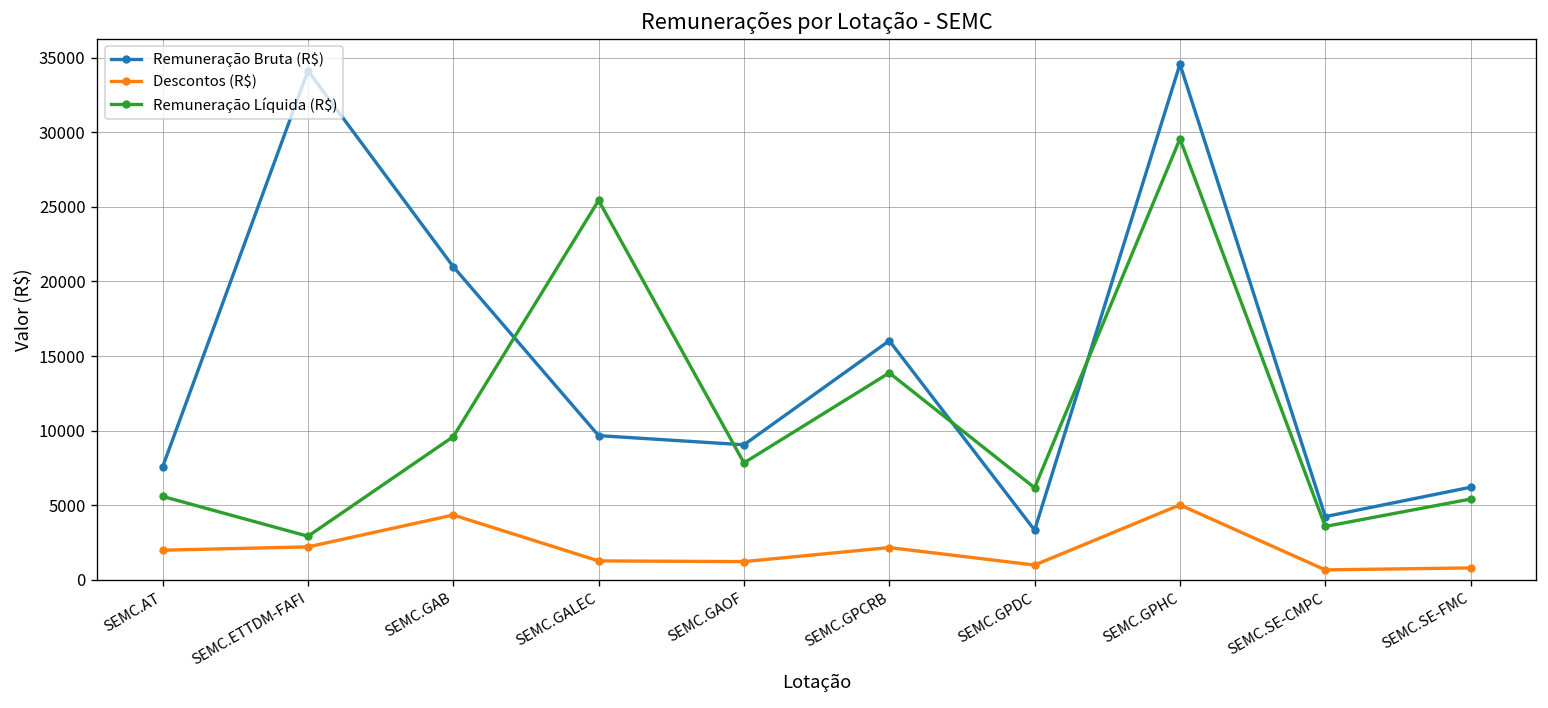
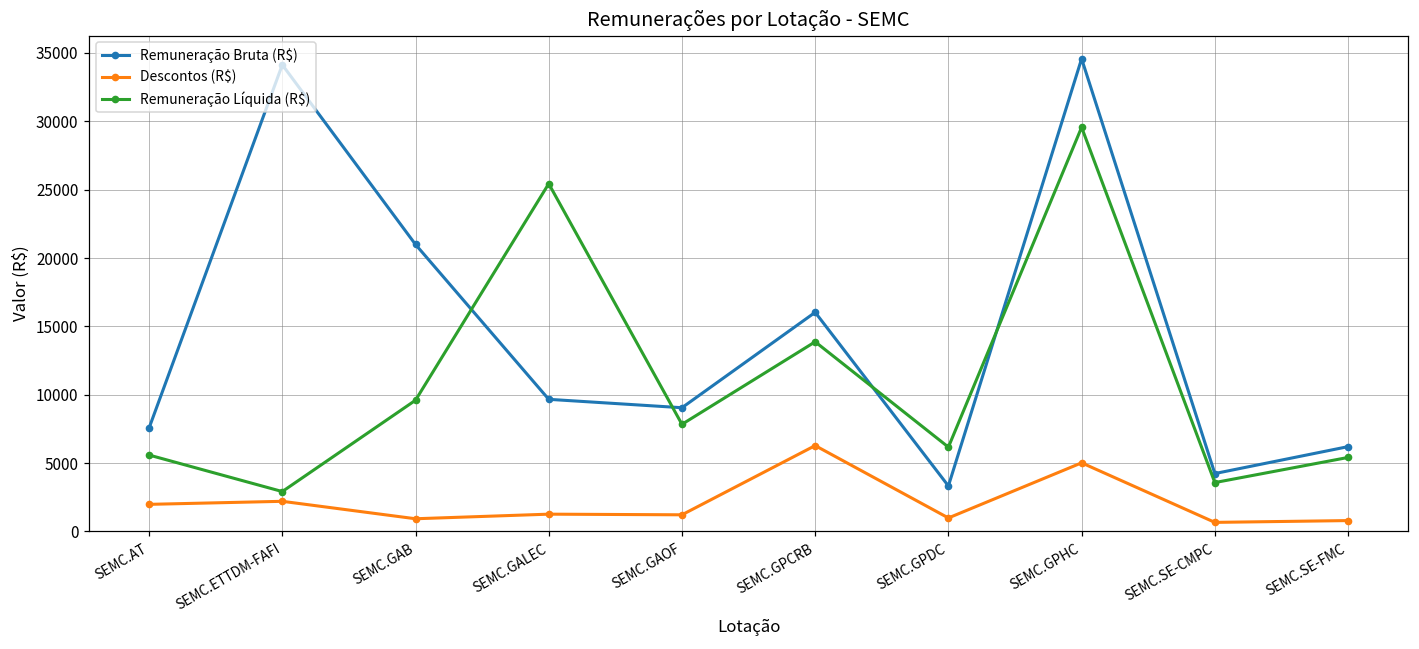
  {
    "Remuneração Bruta (R$)": {
      "SEMC.AT": 7600,
      "SEMC.GAB": 21000,
      "SEMC.GALEC": 9700,
      "SEMC.GAOF": 9000,
      "SEMC.GPCRB": 16000,
      "SEMC.GPDC": 3300,
      "SEMC.GPHC": 34600,
      "SEMC.SE-CMPC": 4200,
      "SEMC.SE-FMC": 6200
    },
    "Descontos (R$)": {
      "SEMC.AT": 2000,
      "SEMC.ETTDM-FAFI": 2200,
-     "SEMC.GAB": 4300,
+     "SEMC.GAB": 900,
      "SEMC.GALEC": 1300,
      "SEMC.GAOF": 1200,
-     "SEMC.GPCRB": 2200,
+     "SEMC.GPCRB": 6300,
      "SEMC.GPDC": 1000,
      "SEMC.GPHC": 5000,
      "SEMC.SE-CMPC": 700,
      "SEMC.SE-FMC": 800
    },
    "Remuneração Líquida (R$)": {
      "SEMC.AT": 5600,
      "SEMC.ETTDM-FAFI": 2900,
      "SEMC.GAB": 9600,
      "SEMC.GALEC": 25400,
      "SEMC.GAOF": 7800,
      "SEMC.GPCRB": 13900,
      "SEMC.GPDC": 6200,
      "SEMC.GPHC": 29600,
      "SEMC.SE-CMPC": 3600,
      "SEMC.SE-FMC": 5400
    }
  }
